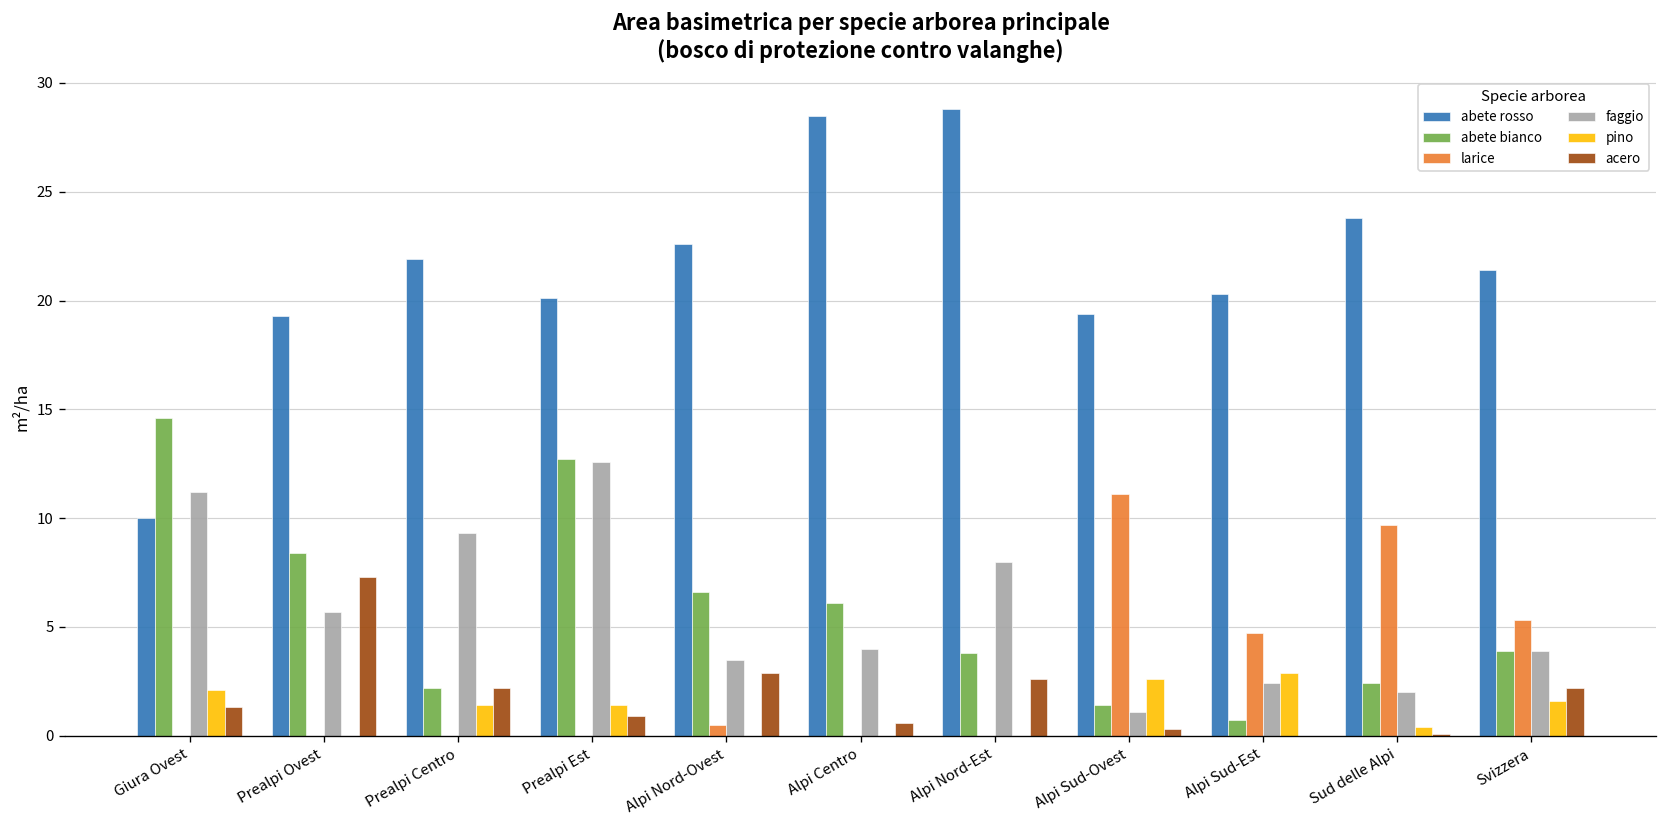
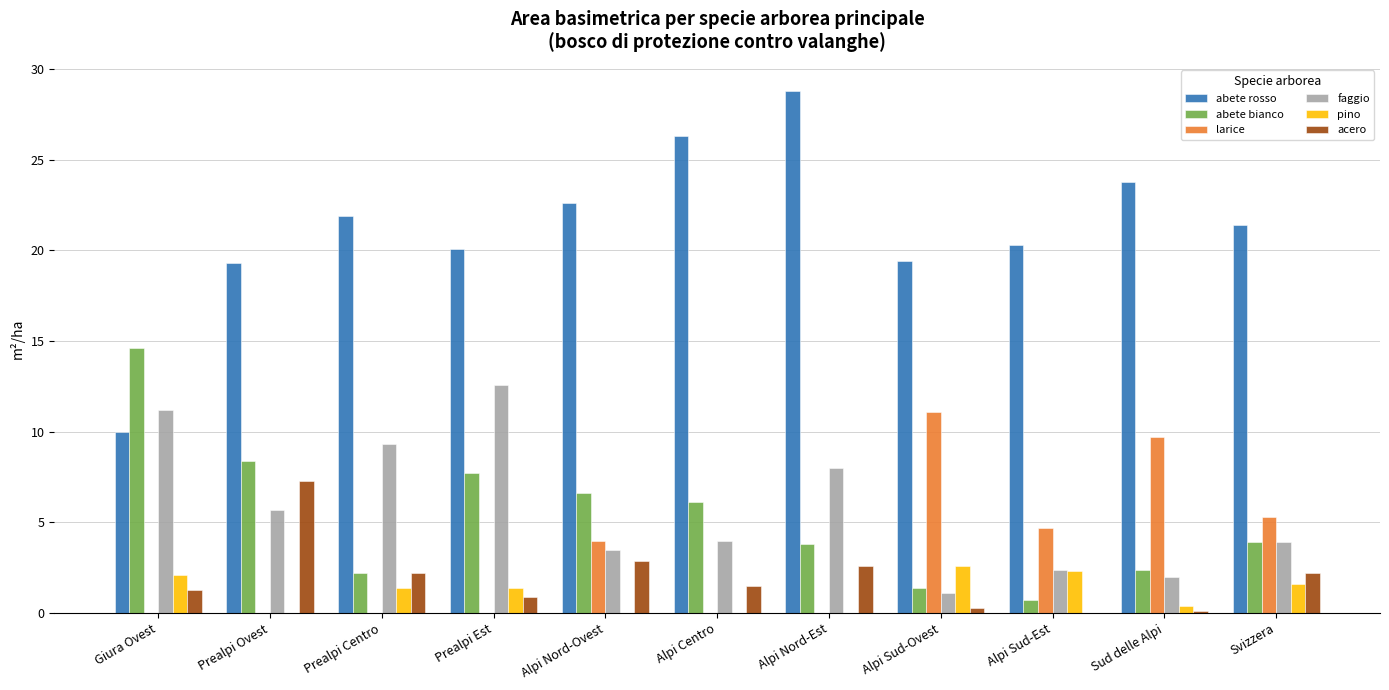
  {
    "abete rosso": {
      "Giura Ovest": 10.0,
      "Prealpi Ovest": 19.3,
      "Prealpi Centro": 21.9,
      "Prealpi Est": 20.1,
      "Alpi Nord-Ovest": 22.6,
-     "Alpi Centro": 28.5,
+     "Alpi Centro": 26.3,
      "Alpi Nord-Est": 28.8,
      "Alpi Sud-Ovest": 19.4,
      "Alpi Sud-Est": 20.3,
      "Sud delle Alpi": 23.8,
      "Svizzera": 21.4
    },
    "abete bianco": {
      "Giura Ovest": 14.6,
      "Prealpi Ovest": 8.4,
      "Prealpi Centro": 2.2,
-     "Prealpi Est": 12.7,
+     "Prealpi Est": 7.7,
      "Alpi Nord-Ovest": 6.6,
      "Alpi Centro": 6.1,
      "Alpi Nord-Est": 3.8,
      "Alpi Sud-Ovest": 1.4,
      "Alpi Sud-Est": 0.7,
      "Sud delle Alpi": 2.4,
      "Svizzera": 3.9
    },
    "larice": {
      "Giura Ovest": 0.0,
      "Prealpi Ovest": 0.0,
      "Prealpi Centro": 0.0,
      "Prealpi Est": 0.0,
-     "Alpi Nord-Ovest": 0.5,
+     "Alpi Nord-Ovest": 4.0,
      "Alpi Centro": 0.0,
      "Alpi Nord-Est": 0.0,
      "Alpi Sud-Ovest": 11.1,
      "Alpi Sud-Est": 4.7,
      "Sud delle Alpi": 9.7,
      "Svizzera": 5.3
    },
    "faggio": {
      "Giura Ovest": 11.2,
      "Prealpi Ovest": 5.7,
      "Prealpi Centro": 9.3,
      "Prealpi Est": 12.6,
      "Alpi Nord-Ovest": 3.5,
      "Alpi Centro": 4.0,
      "Alpi Nord-Est": 8.0,
      "Alpi Sud-Ovest": 1.1,
      "Alpi Sud-Est": 2.4,
      "Sud delle Alpi": 2.0,
      "Svizzera": 3.9
    },
    "pino": {
      "Giura Ovest": 2.1,
      "Prealpi Ovest": 0.0,
      "Prealpi Centro": 1.4,
      "Prealpi Est": 1.4,
      "Alpi Nord-Ovest": 0.0,
      "Alpi Centro": 0.0,
      "Alpi Nord-Est": 0.0,
      "Alpi Sud-Ovest": 2.6,
-     "Alpi Sud-Est": 2.9,
+     "Alpi Sud-Est": 2.3,
      "Sud delle Alpi": 0.4,
      "Svizzera": 1.6
    },
    "acero": {
      "Giura Ovest": 1.3,
      "Prealpi Ovest": 7.3,
      "Prealpi Centro": 2.2,
      "Prealpi Est": 0.9,
      "Alpi Nord-Ovest": 2.9,
-     "Alpi Centro": 0.6,
+     "Alpi Centro": 1.5,
      "Alpi Nord-Est": 2.6,
      "Alpi Sud-Ovest": 0.3,
      "Alpi Sud-Est": 0.0,
      "Svizzera": 2.2
    }
  }
